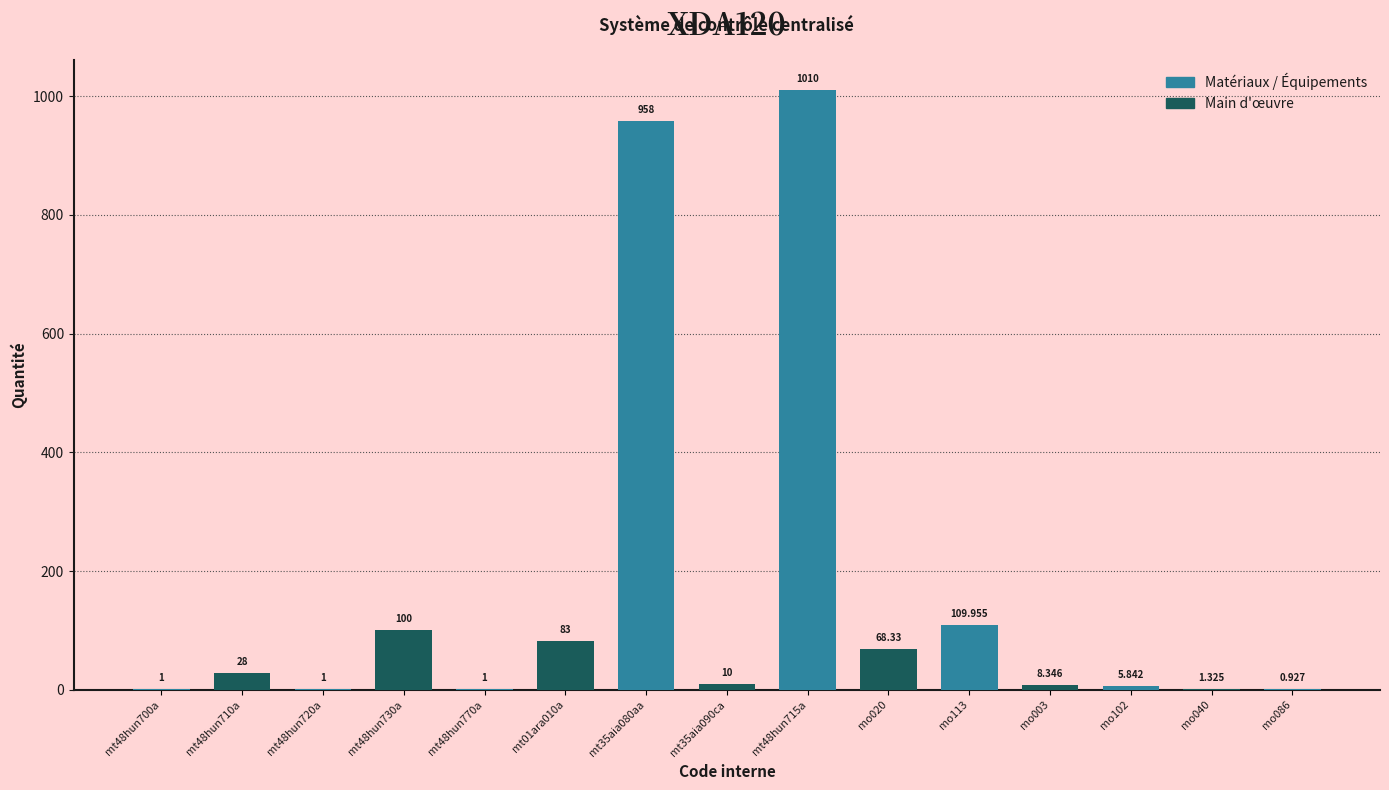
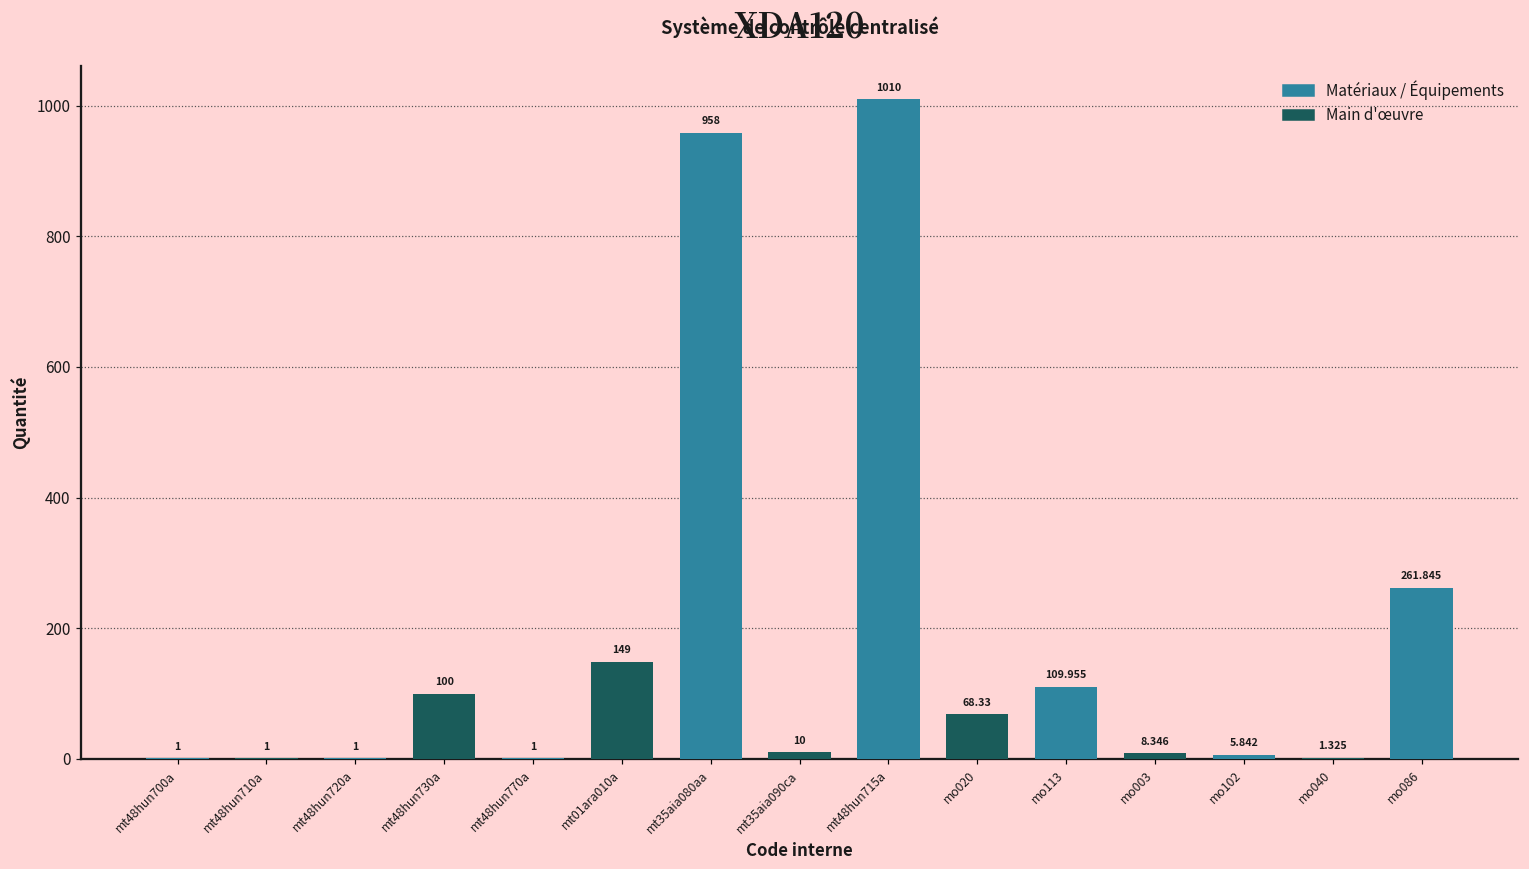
  {
    "Matériaux / Équipements": {
      "mt48hun700a": 1,
      "mt48hun720a": 1,
      "mt48hun770a": 1,
      "mt35aia080aa": 958,
      "mt48hun715a": 1010,
      "mo113": 109.955,
      "mo102": 5.842,
-     "mo086": 0.927
+     "mo086": 261.845
    },
    "Main d'œuvre": {
-     "mt48hun710a": 28,
+     "mt48hun710a": 1,
      "mt48hun730a": 100,
-     "mt01ara010a": 83,
+     "mt01ara010a": 149,
      "mt35aia090ca": 10,
      "mo020": 68.33,
      "mo003": 8.346,
      "mo040": 1.325
    }
  }
